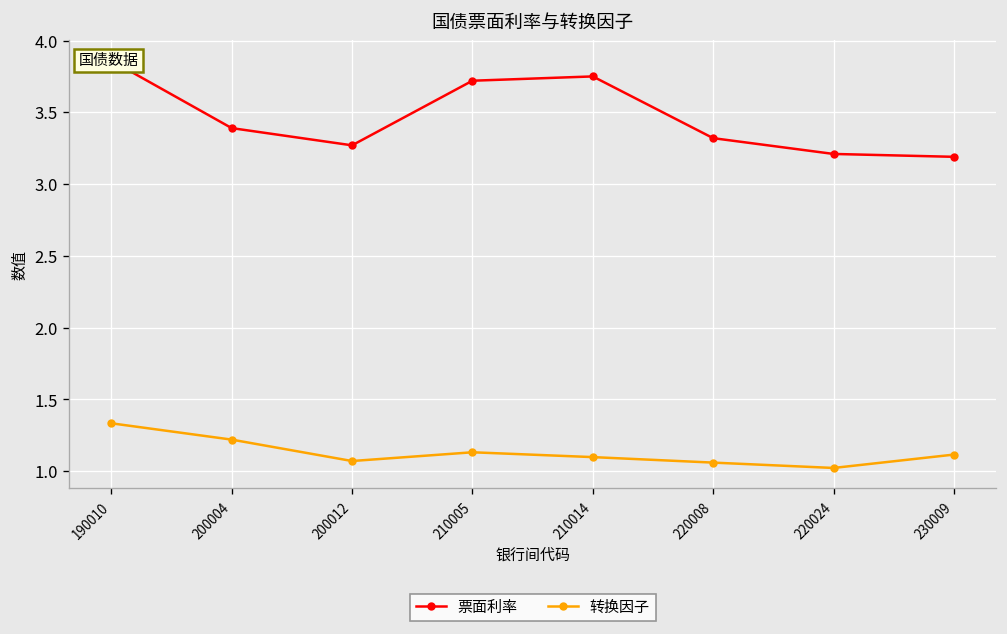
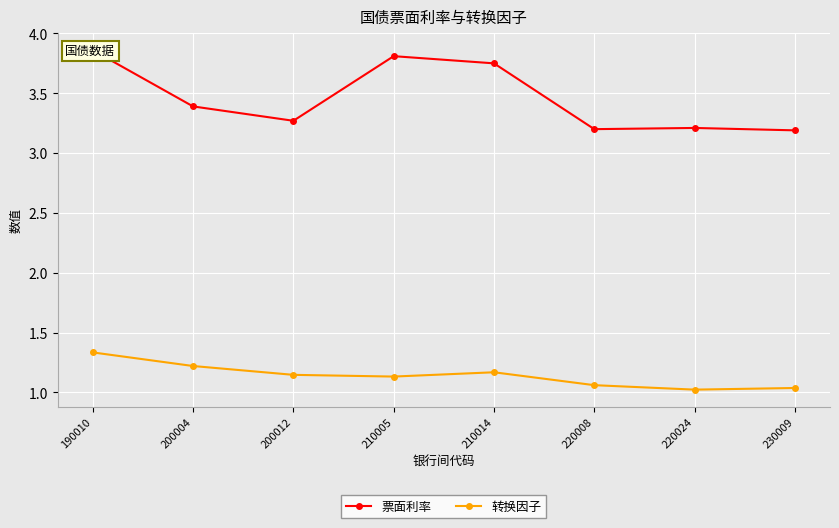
  {
    "票面利率": {
      "200004": 3.39,
      "200012": 3.27,
-     "210005": 3.72,
+     "210005": 3.81,
      "210014": 3.75,
-     "220008": 3.32,
+     "220008": 3.20,
      "220024": 3.21,
      "230009": 3.19
    },
    "转换因子": {
      "190010": 1.33,
      "200004": 1.22,
-     "200012": 1.07,
+     "200012": 1.15,
      "210005": 1.13,
-     "210014": 1.10,
+     "210014": 1.17,
      "220008": 1.06,
      "220024": 1.02,
-     "230009": 1.12
+     "230009": 1.04
    }
  }
